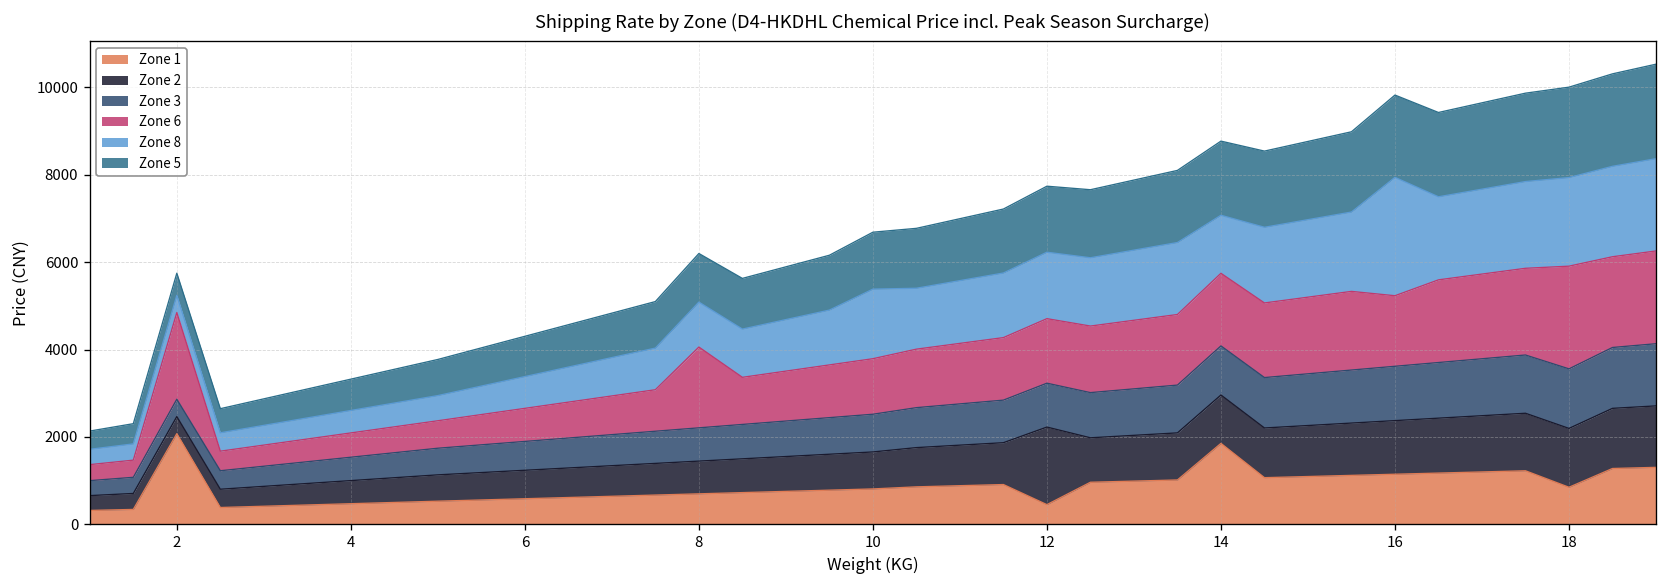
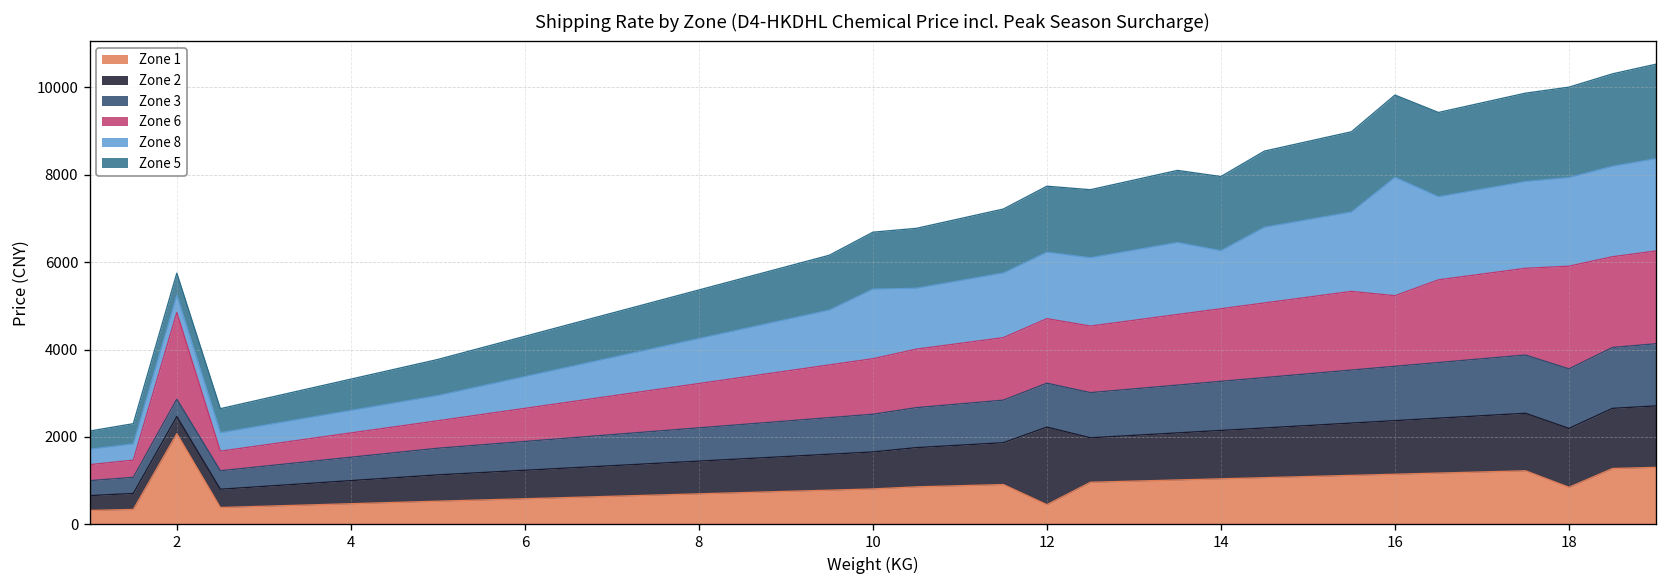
  {
    "Zone 1": {
      "2": 2100,
      "4": 500,
      "6": 600,
      "8": 700,
      "10": 800,
      "12": 500,
-     "14": 1900,
+     "14": 1000,
      "16": 1100,
      "18": 800
    },
    "Zone 2": {
      "2": 400,
      "4": 500,
      "6": 700,
      "8": 700,
      "10": 800,
      "12": 1800,
      "14": 1100,
      "16": 1200,
      "18": 1300
    },
    "Zone 6": {
      "2": 2000,
      "4": 600,
      "6": 800,
-     "8": 1800,
+     "8": 1000,
      "10": 1300,
      "12": 1500,
      "14": 1700,
      "16": 1600,
      "18": 2300
    },
    "Zone 8": {
      "2": 400,
      "4": 500,
      "6": 700,
      "8": 1000,
      "10": 1600,
      "12": 1500,
      "14": 1300,
      "16": 2700,
      "18": 2000
    }
  }
